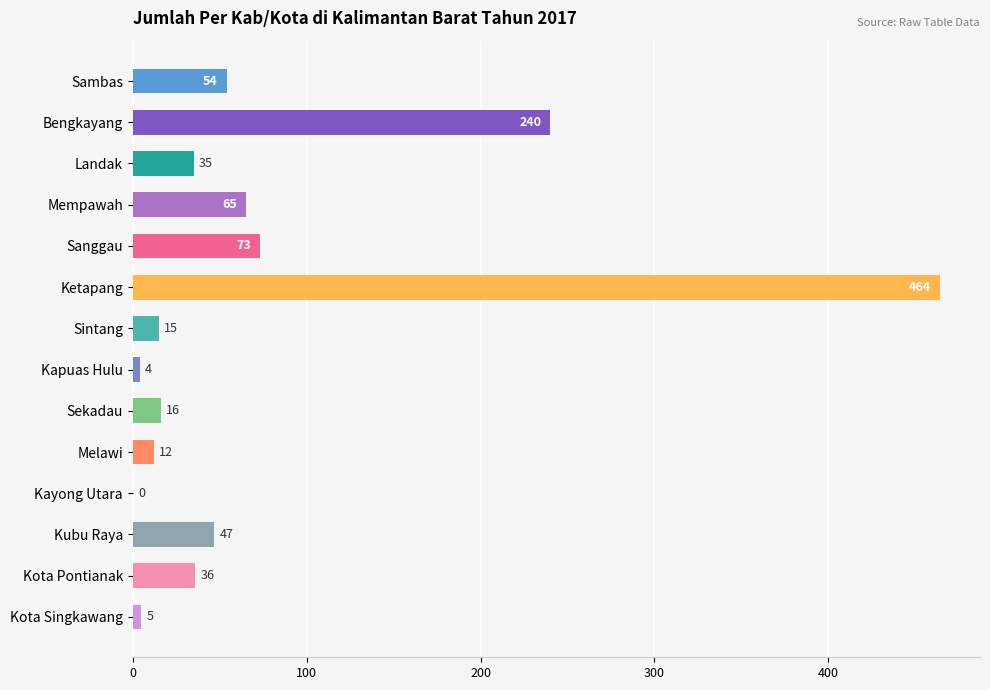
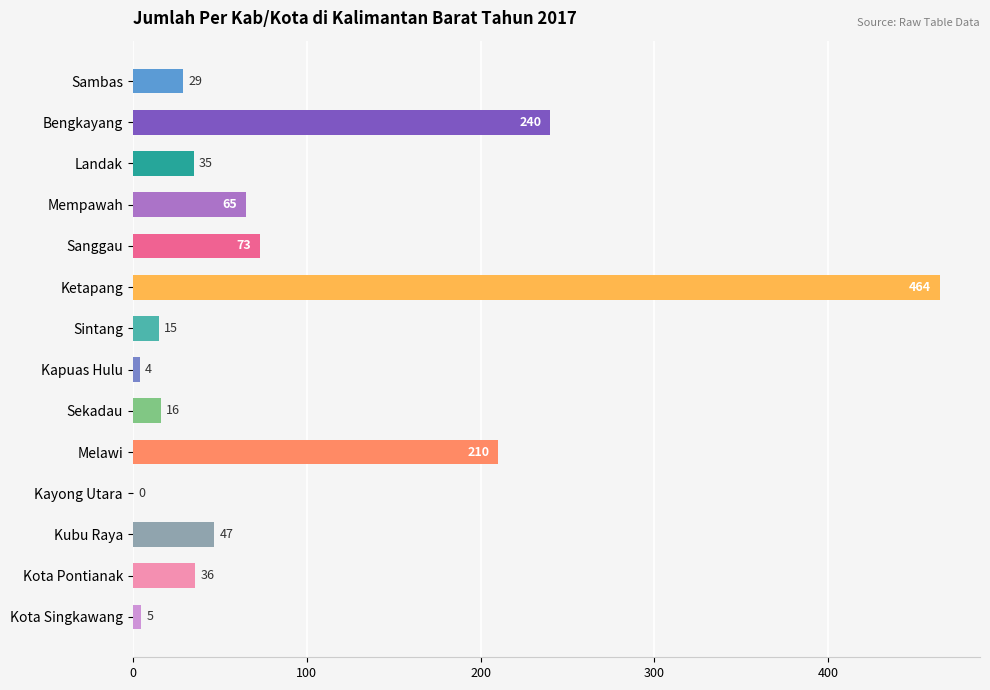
  {
-   "Sambas": 54,
+   "Sambas": 29,
    "Bengkayang": 240,
    "Landak": 35,
    "Mempawah": 65,
    "Sanggau": 73,
    "Ketapang": 464,
    "Sintang": 15,
    "Kapuas Hulu": 4,
    "Sekadau": 16,
-   "Melawi": 12,
+   "Melawi": 210,
    "Kayong Utara": 0,
    "Kubu Raya": 47,
    "Kota Pontianak": 36,
    "Kota Singkawang": 5
  }
